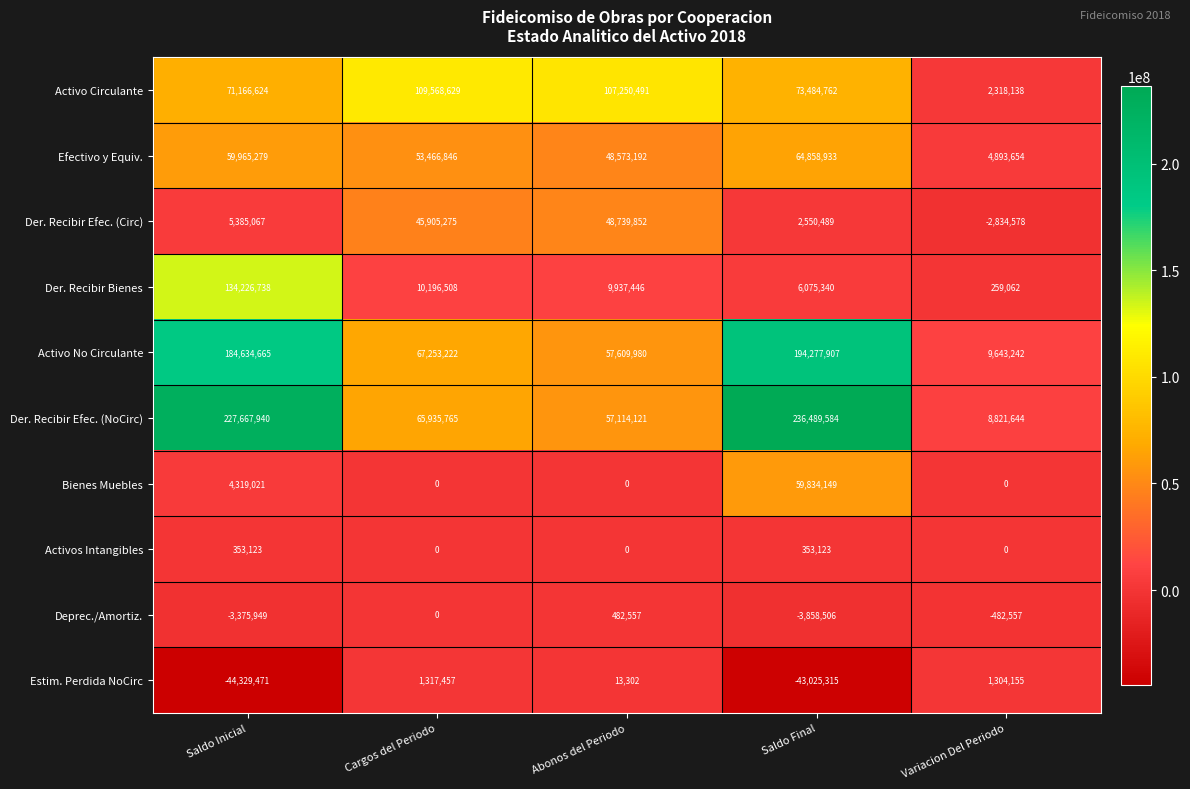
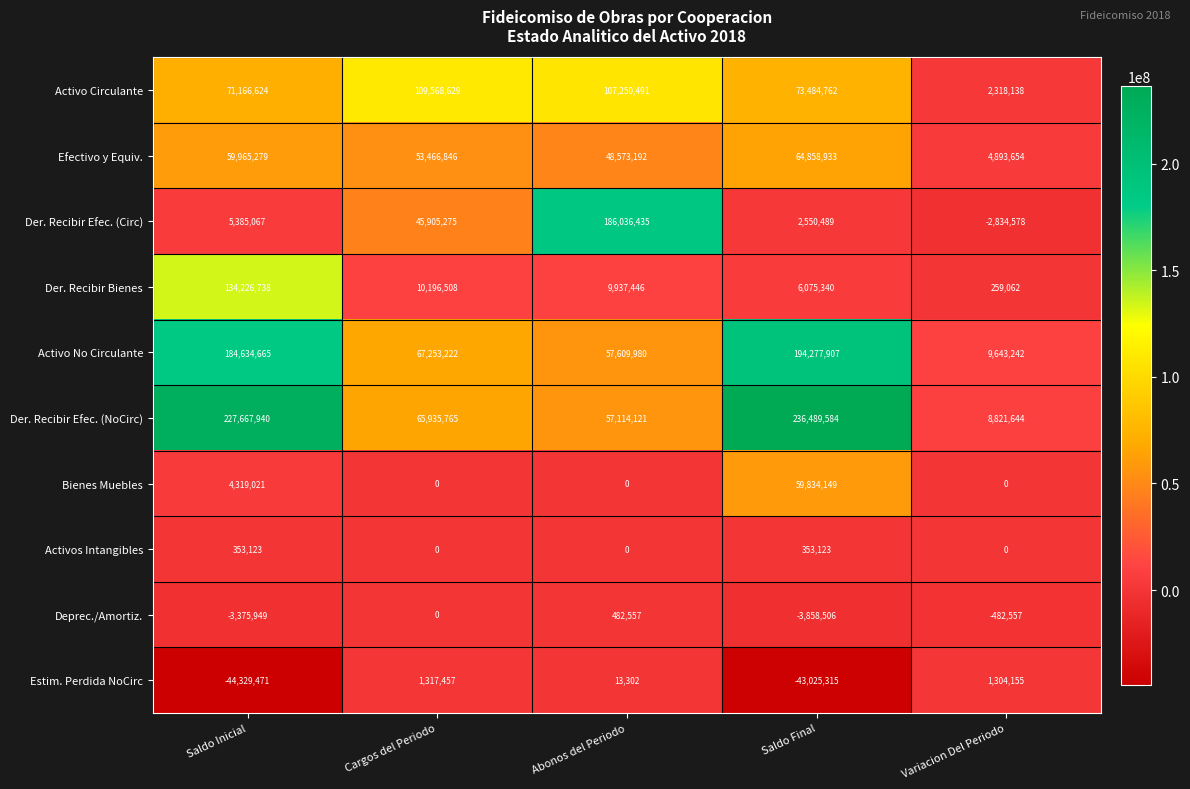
  {
    "Activo Circulante": {
      "Saldo Inicial": "71,166,624",
      "Cargos del Periodo": "109,568,629",
      "Abonos del Periodo": "107,250,491",
      "Saldo Final": "73,484,762",
      "Variacion Del Periodo": "2,318,138"
    },
    "Efectivo y Equiv.": {
      "Saldo Inicial": "59,965,279",
      "Cargos del Periodo": "53,466,846",
      "Abonos del Periodo": "48,573,192",
      "Saldo Final": "64,858,933",
      "Variacion Del Periodo": "4,893,654"
    },
    "Der. Recibir Efec. (Circ)": {
      "Saldo Inicial": "5,385,067",
      "Cargos del Periodo": "45,905,275",
-     "Abonos del Periodo": "48,739,852",
+     "Abonos del Periodo": "186,036,435",
      "Saldo Final": "2,550,489",
      "Variacion Del Periodo": "-2,834,578"
    },
    "Der. Recibir Bienes": {
      "Saldo Inicial": "134,226,738",
      "Cargos del Periodo": "10,196,508",
      "Abonos del Periodo": "9,937,446",
      "Saldo Final": "6,075,340",
      "Variacion Del Periodo": "259,062"
    },
    "Activo No Circulante": {
      "Saldo Inicial": "184,634,665",
      "Cargos del Periodo": "67,253,222",
      "Abonos del Periodo": "57,609,980",
      "Saldo Final": "194,277,907",
      "Variacion Del Periodo": "9,643,242"
    },
    "Der. Recibir Efec. (NoCirc)": {
      "Saldo Inicial": "227,667,940",
      "Cargos del Periodo": "65,935,765",
      "Abonos del Periodo": "57,114,121",
      "Saldo Final": "236,489,584",
      "Variacion Del Periodo": "8,821,644"
    },
    "Bienes Muebles": {
      "Saldo Inicial": "4,319,021",
      "Cargos del Periodo": "0",
      "Abonos del Periodo": "0",
      "Saldo Final": "59,834,149",
      "Variacion Del Periodo": "0"
    },
    "Activos Intangibles": {
      "Saldo Inicial": "353,123",
      "Cargos del Periodo": "0",
      "Abonos del Periodo": "0",
      "Saldo Final": "353,123",
      "Variacion Del Periodo": "0"
    },
    "Deprec./Amortiz.": {
      "Saldo Inicial": "-3,375,949",
      "Cargos del Periodo": "0",
      "Abonos del Periodo": "482,557",
      "Saldo Final": "-3,858,506",
      "Variacion Del Periodo": "-482,557"
    },
    "Estim. Perdida NoCirc": {
      "Saldo Inicial": "-44,329,471",
      "Cargos del Periodo": "1,317,457",
      "Abonos del Periodo": "13,302",
      "Saldo Final": "-43,025,315",
      "Variacion Del Periodo": "1,304,155"
    }
  }
